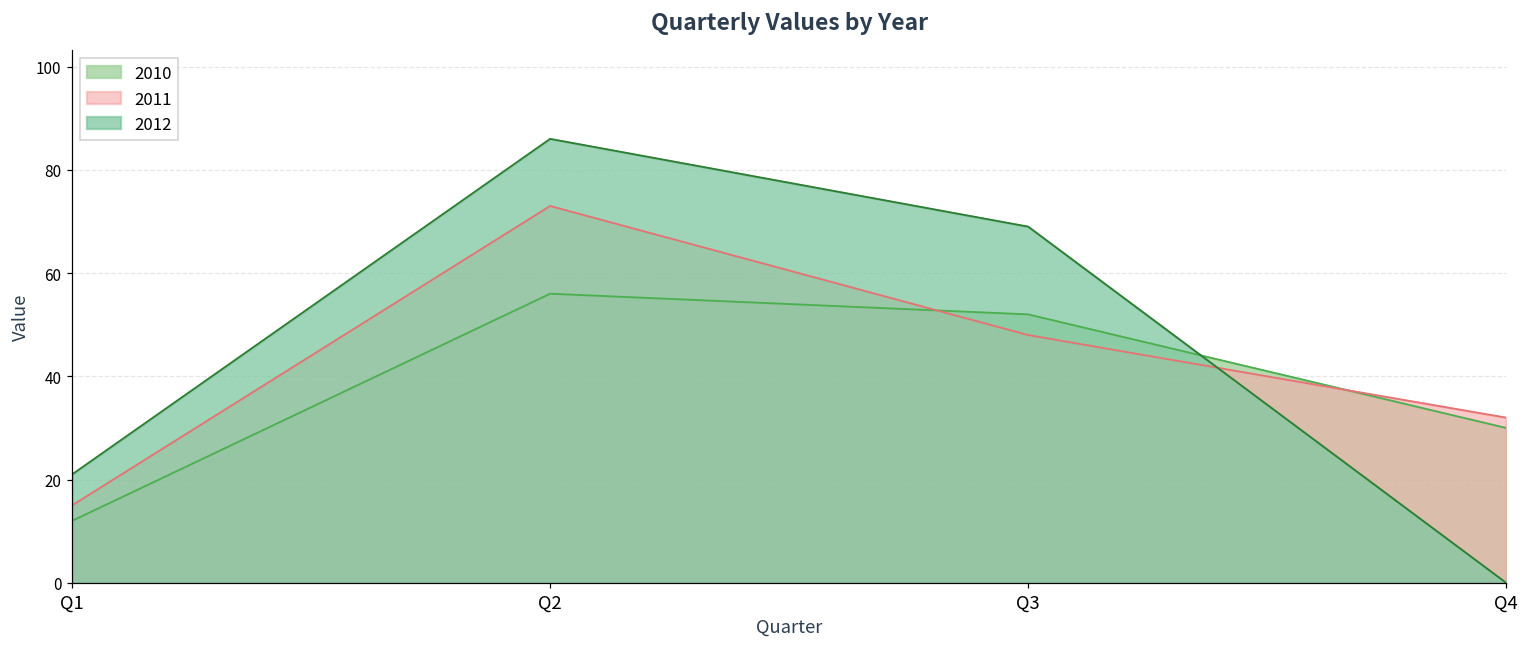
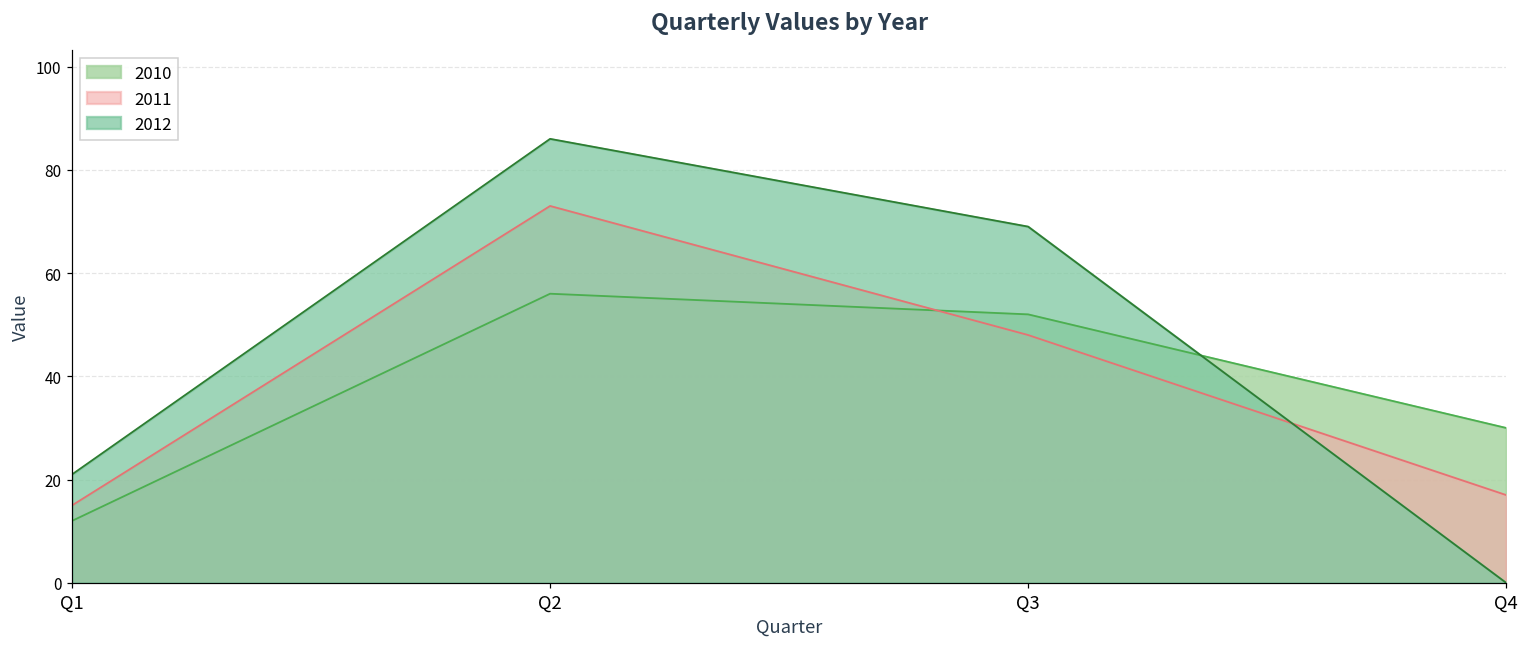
  {
    "2011": {
      "Q1": 15,
      "Q2": 73,
      "Q3": 48,
-     "Q4": 32
+     "Q4": 17
    }
  }
